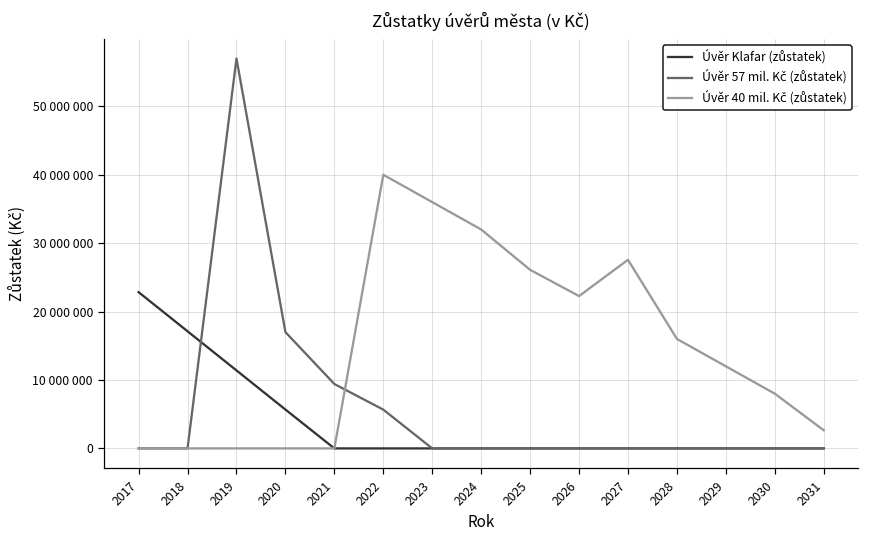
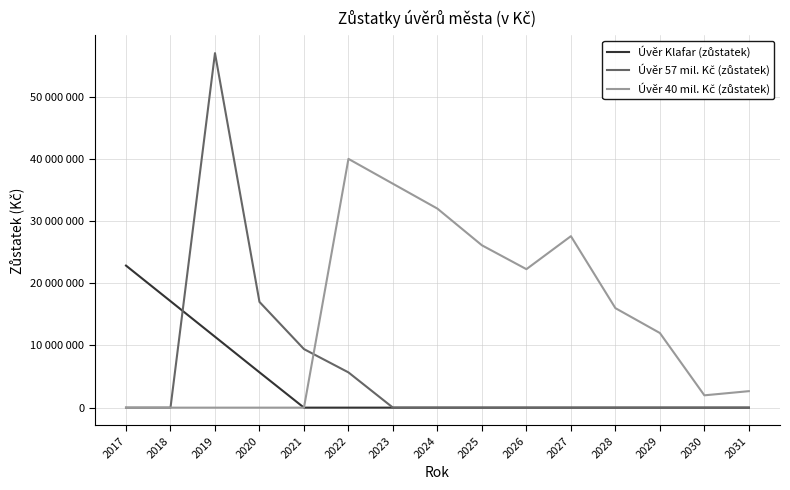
  {
    "Úvěr Klafar (zůstatek)": {
      "2017": 23000000,
      "2018": 17000000,
      "2019": 11000000,
      "2020": 6000000,
      "2022": 0
    },
    "Úvěr 57 mil. Kč (zůstatek)": {
      "2019": 57000000,
      "2020": 17000000,
      "2021": 9000000,
      "2022": 6000000
    },
    "Úvěr 40 mil. Kč (zůstatek)": {
      "2019": 0,
      "2020": 0,
      "2022": 40000000,
      "2023": 36000000,
      "2024": 32000000,
      "2025": 26000000,
      "2026": 22000000,
      "2027": 28000000,
      "2028": 16000000,
      "2029": 12000000,
-     "2030": 8000000,
+     "2030": 2000000,
      "2031": 3000000
    }
  }
